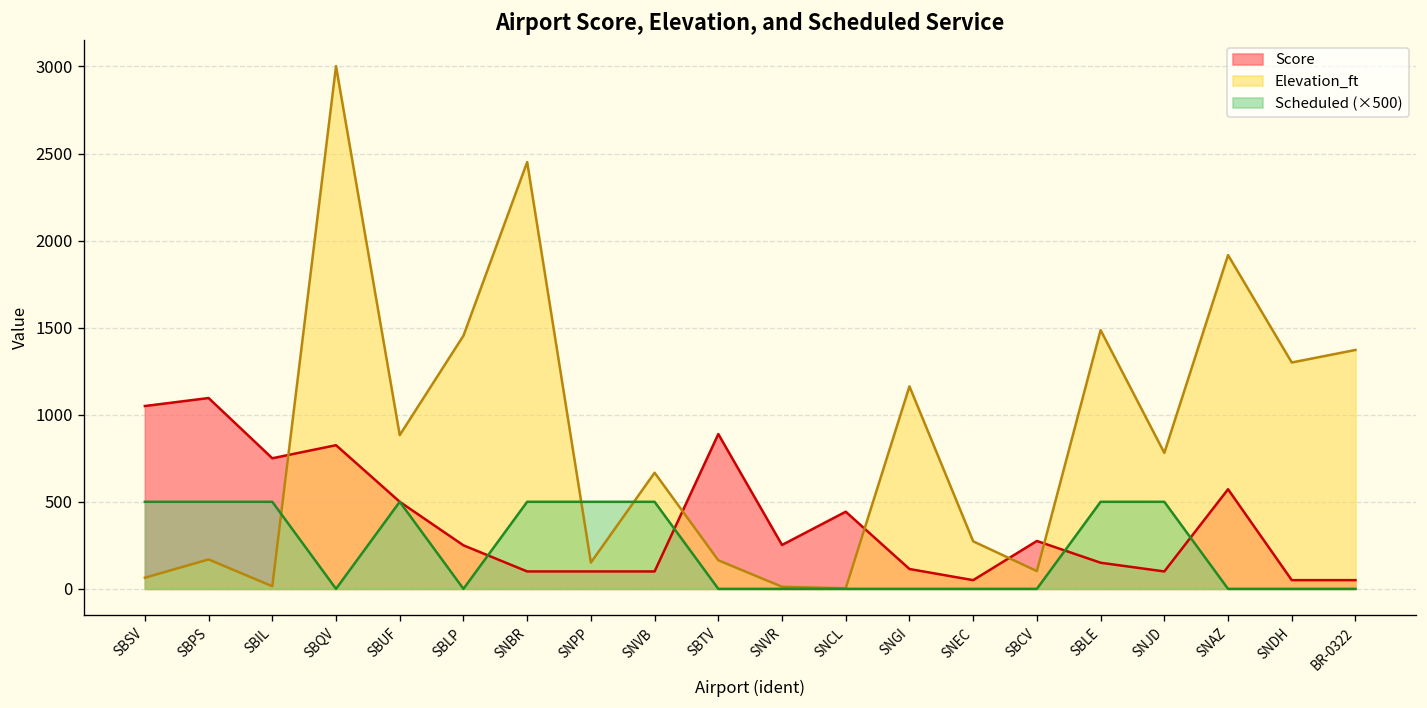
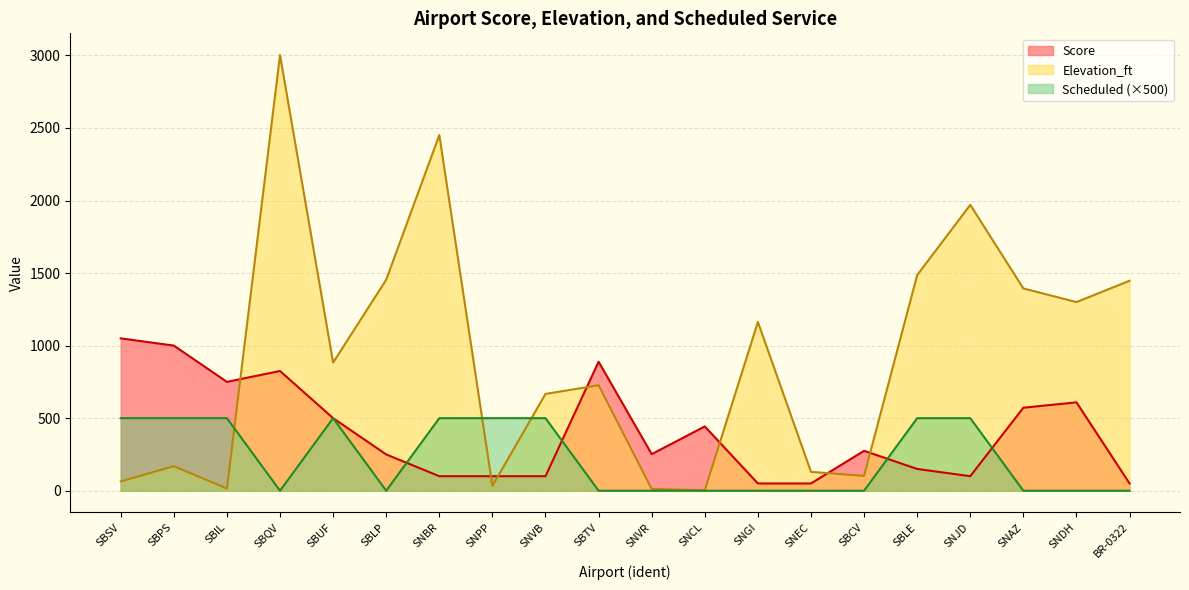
  {
    "Score": {
      "SBSV": 1050,
-     "SBPS": 1100,
+     "SBPS": 1000,
      "SBIL": 750,
      "SBQV": 830,
      "SBLP": 250,
      "SNBR": 100,
      "SNPP": 100,
      "SNVB": 100,
      "SBTV": 890,
      "SNVR": 250,
      "SNCL": 440,
-     "SNGI": 110,
+     "SNGI": 50,
      "SNEC": 50,
      "SBCV": 280,
      "SBLE": 150,
      "SNJD": 100,
      "SNAZ": 570,
-     "SNDH": 50,
+     "SNDH": 610,
      "BR-0322": 50
    },
    "Elevation_ft": {
      "SBSV": 60,
      "SBPS": 170,
      "SBIL": 20,
      "SBQV": 3000,
      "SBUF": 880,
      "SBLP": 1450,
      "SNBR": 2450,
-     "SNPP": 150,
+     "SNPP": 30,
      "SNVB": 670,
-     "SBTV": 160,
+     "SBTV": 730,
      "SNGI": 1160,
-     "SNEC": 270,
+     "SNEC": 130,
      "SBCV": 100,
      "SBLE": 1490,
-     "SNJD": 780,
-     "SNAZ": 1920,
+     "SNJD": 1970,
+     "SNAZ": 1390,
      "SNDH": 1300,
-     "BR-0322": 1370
+     "BR-0322": 1450
    },
    "Scheduled (×500)": {
      "SBSV": 500,
      "SBPS": 500,
      "SBIL": 500,
      "SBQV": 0,
      "SBLP": 0,
      "SNBR": 500,
      "SNPP": 500,
      "SNVB": 500,
      "SBTV": 0,
      "SNGI": 0,
      "SNEC": 0,
      "SBCV": 0,
      "SBLE": 500,
      "SNJD": 500,
      "SNAZ": 0,
      "SNDH": 0,
      "BR-0322": 0
    }
  }
